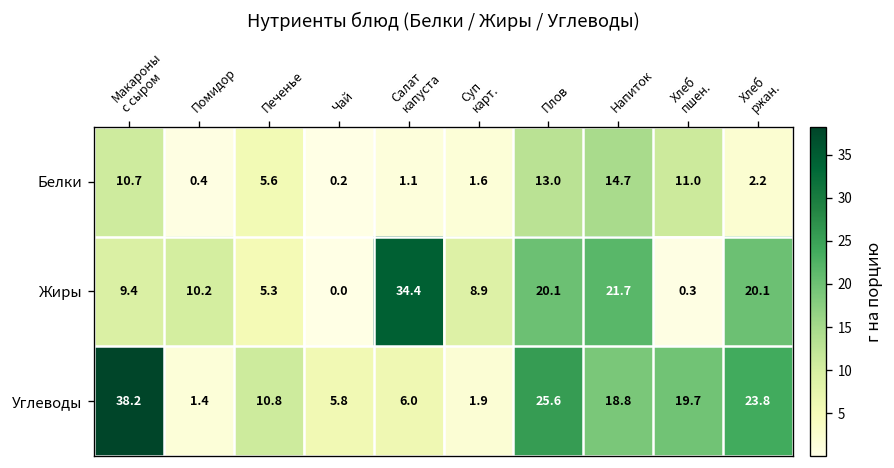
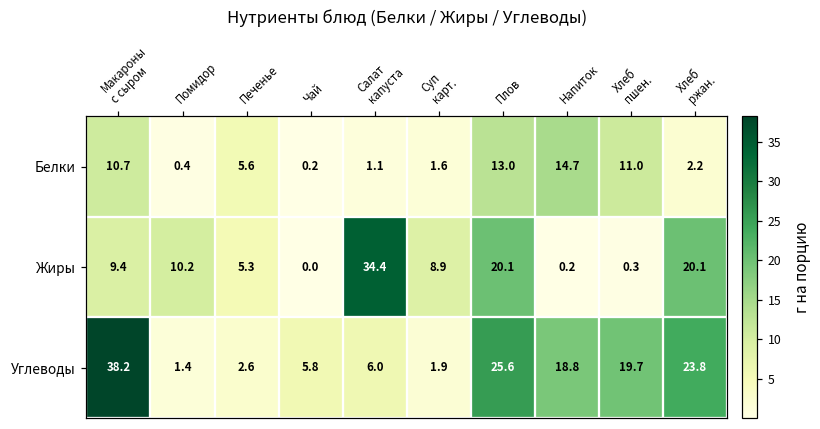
  {
    "Белки": {
      "Макароны с сыром": 10.7,
      "Помидор": 0.4,
      "Печенье": 5.6,
      "Чай": 0.2,
      "Салат капуста": 1.1,
      "Суп карт.": 1.6,
      "Плов": 13.0,
      "Напиток": 14.7,
      "Хлеб пшен.": 11.0,
      "Хлеб ржан.": 2.2
    },
    "Жиры": {
      "Макароны с сыром": 9.4,
      "Помидор": 10.2,
      "Печенье": 5.3,
      "Чай": 0.0,
      "Салат капуста": 34.4,
      "Суп карт.": 8.9,
      "Плов": 20.1,
-     "Напиток": 21.7,
+     "Напиток": 0.2,
      "Хлеб пшен.": 0.3,
      "Хлеб ржан.": 20.1
    },
    "Углеводы": {
      "Макароны с сыром": 38.2,
      "Помидор": 1.4,
-     "Печенье": 10.8,
+     "Печенье": 2.6,
      "Чай": 5.8,
      "Салат капуста": 6.0,
      "Суп карт.": 1.9,
      "Плов": 25.6,
      "Напиток": 18.8,
      "Хлеб пшен.": 19.7,
      "Хлеб ржан.": 23.8
    }
  }
